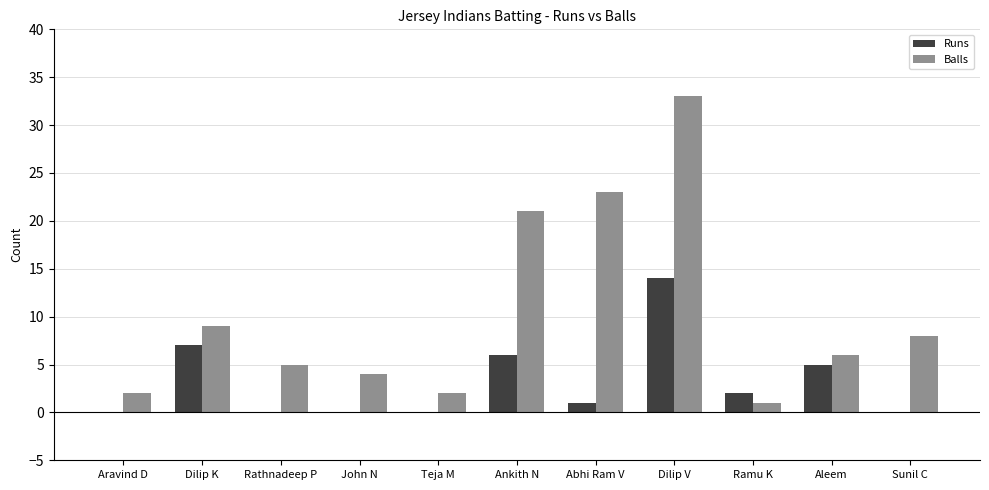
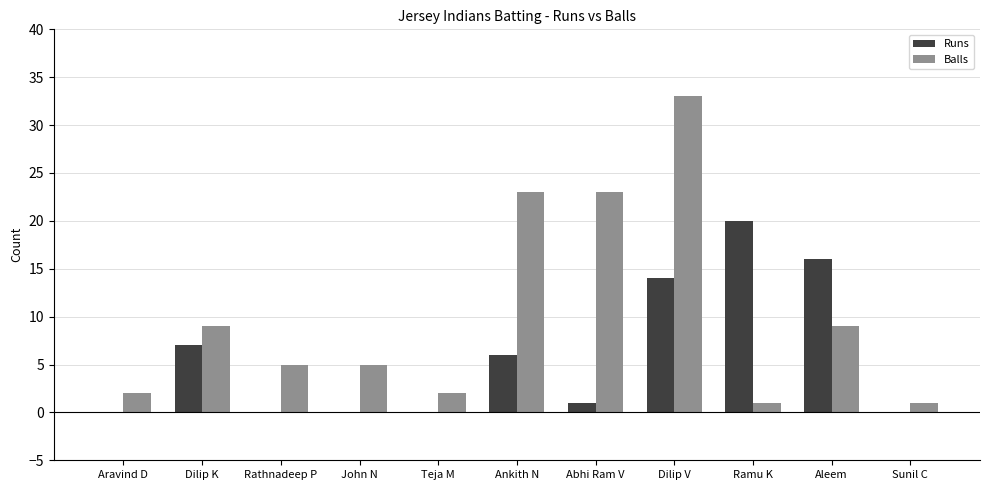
  {
    "Runs": {
      "Aravind D": 0,
      "Dilip K": 7,
      "Rathnadeep P": 0,
      "John N": 0,
      "Teja M": 0,
      "Ankith N": 6,
      "Abhi Ram V": 1,
      "Dilip V": 14,
-     "Ramu K": 2,
-     "Aleem": 5,
+     "Ramu K": 20,
+     "Aleem": 16,
      "Sunil C": 0
    },
    "Balls": {
      "Aravind D": 2,
      "Dilip K": 9,
      "Rathnadeep P": 5,
-     "John N": 4,
+     "John N": 5,
      "Teja M": 2,
-     "Ankith N": 21,
+     "Ankith N": 23,
      "Abhi Ram V": 23,
      "Dilip V": 33,
      "Ramu K": 1,
-     "Aleem": 6,
-     "Sunil C": 8
+     "Aleem": 9,
+     "Sunil C": 1
    }
  }
